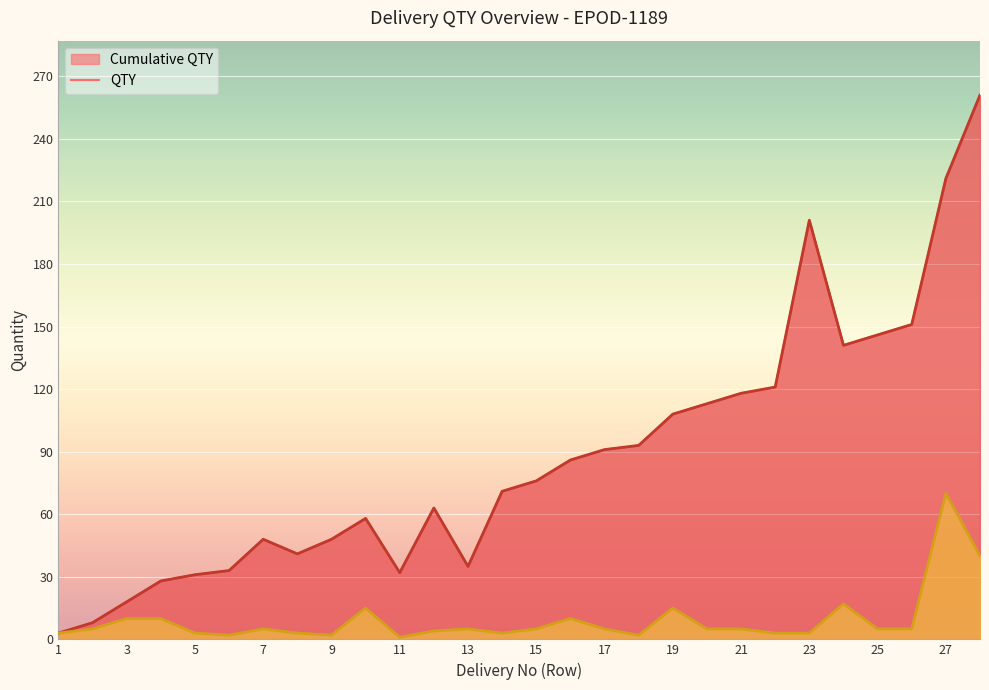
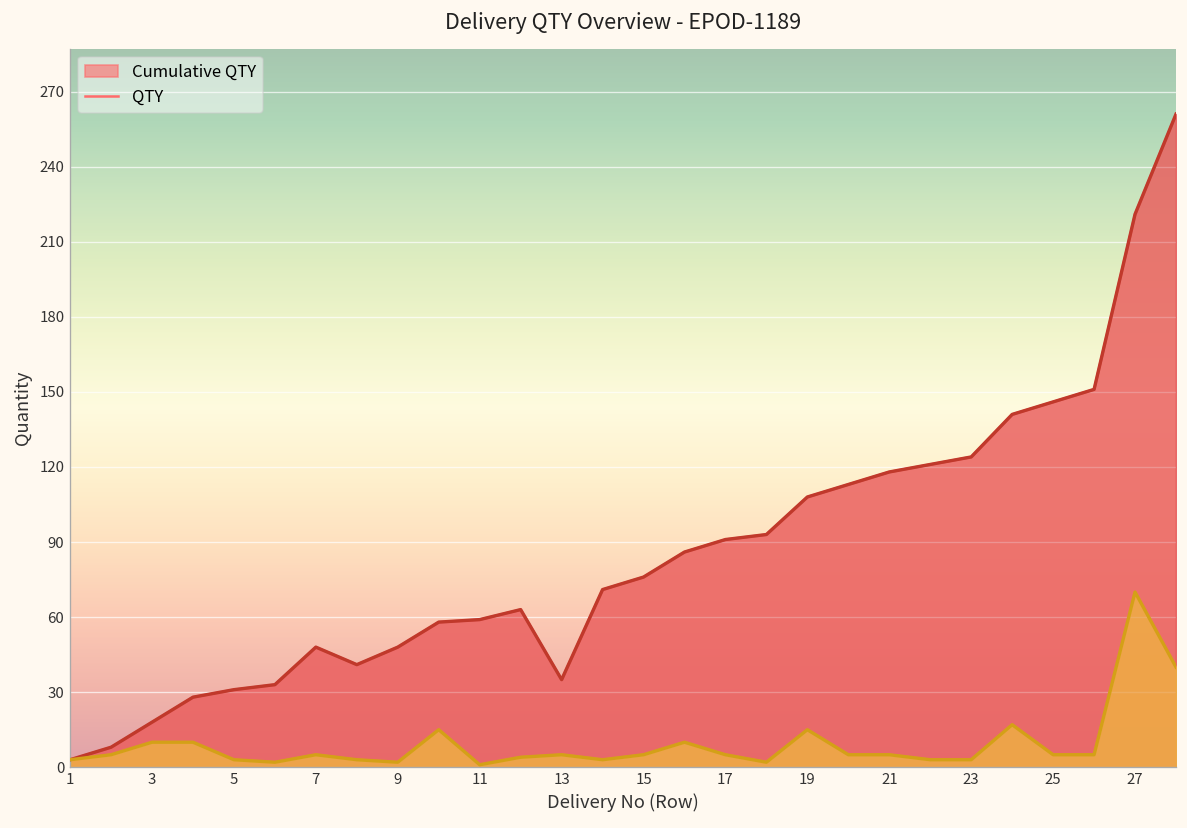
  {
    "Cumulative QTY": {
      "3": 18,
      "5": 31,
      "7": 48,
      "9": 48,
-     "11": 32,
+     "11": 59,
      "13": 35,
      "15": 76,
      "17": 91,
      "19": 108,
      "21": 118,
-     "23": 201,
+     "23": 124,
      "25": 146,
      "27": 221
    }
  }
